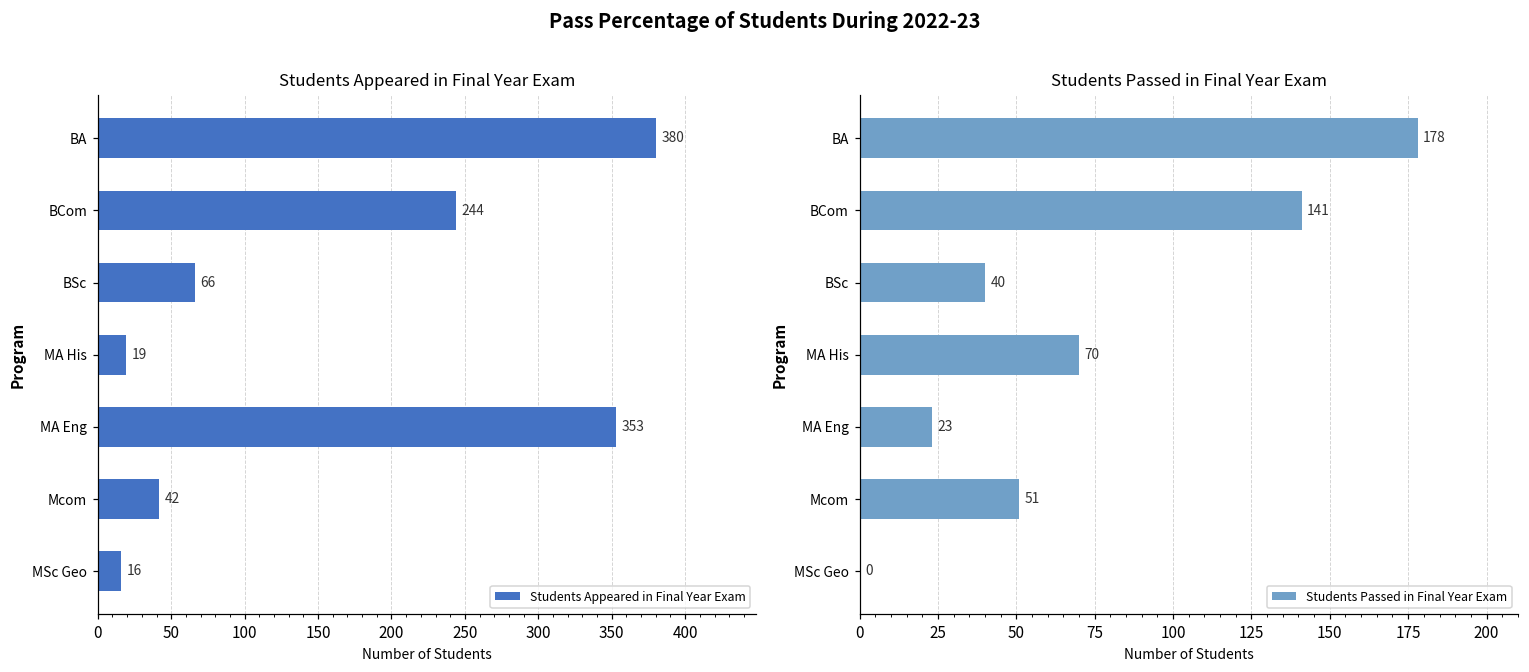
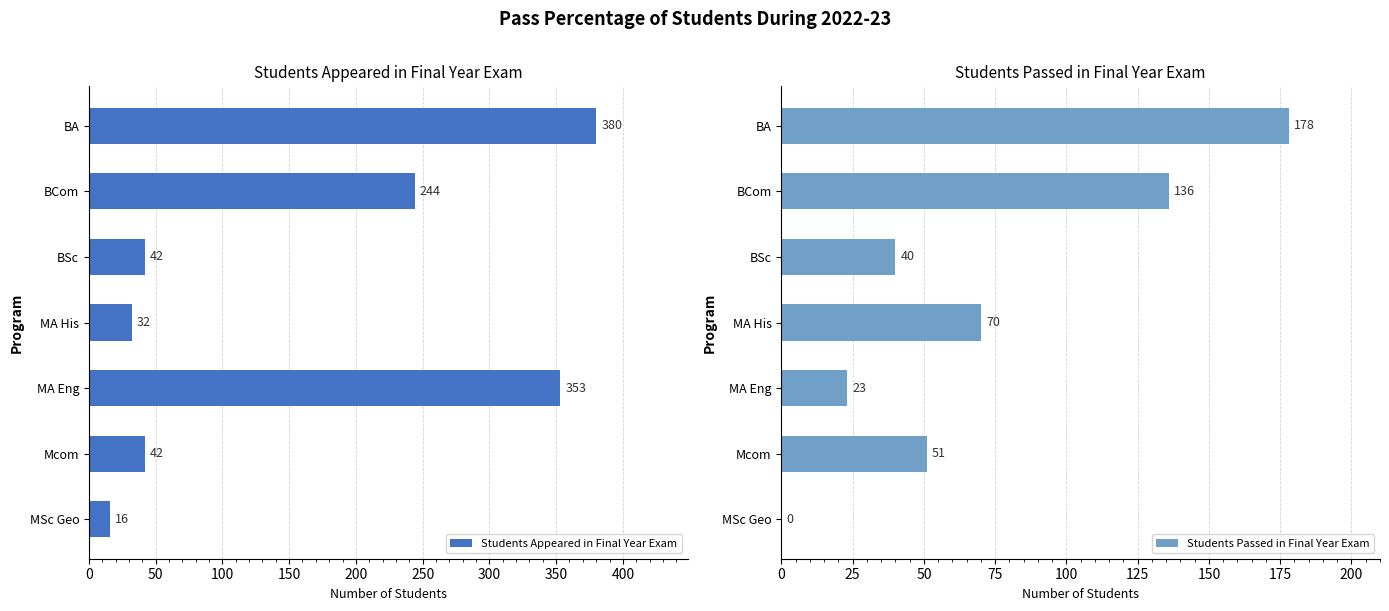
  {
    "Students Appeared in Final Year Exam": {
      "BA": 380,
      "BCom": 244,
-     "BSc": 66,
-     "MA His": 19,
+     "BSc": 42,
+     "MA His": 32,
      "MA Eng": 353,
      "Mcom": 42,
      "MSc Geo": 16
    },
    "Students Passed in Final Year Exam": {
      "BA": 178,
-     "BCom": 141,
+     "BCom": 136,
      "BSc": 40,
      "MA His": 70,
      "MA Eng": 23,
      "Mcom": 51,
      "MSc Geo": 0
    }
  }
